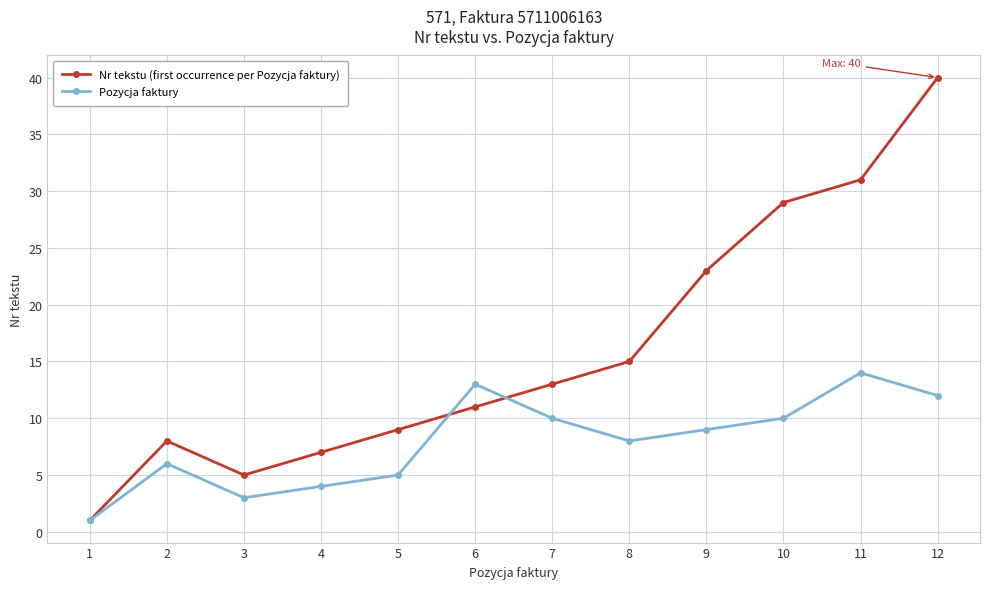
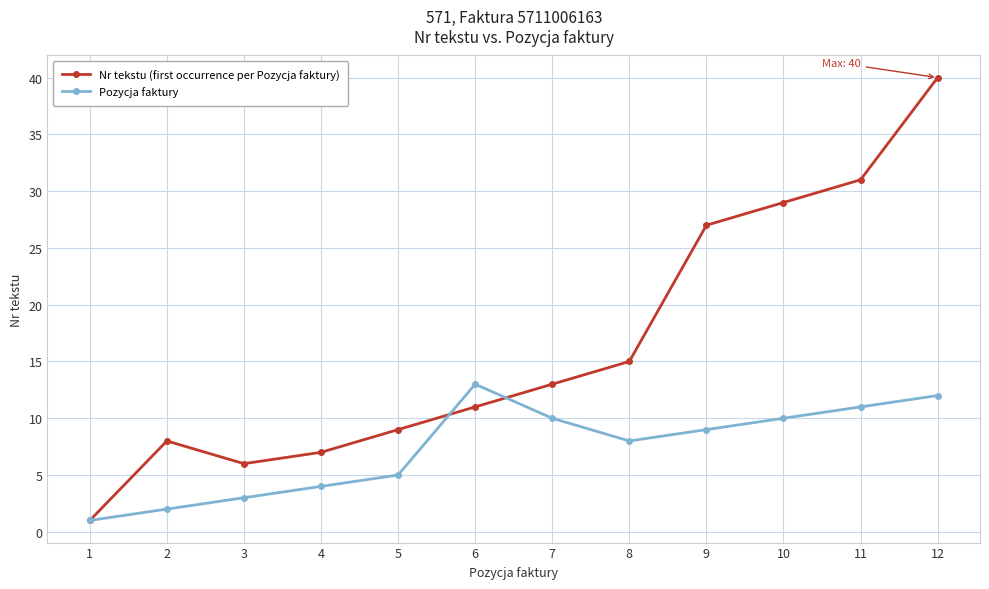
  {
    "Nr tekstu (first occurrence per Pozycja faktury)": {
      "2": 8,
-     "3": 5,
+     "3": 6,
      "4": 7,
      "5": 9,
      "6": 11,
      "7": 13,
      "8": 15,
-     "9": 23,
+     "9": 27,
      "10": 29,
      "11": 31
    },
    "Pozycja faktury": {
-     "2": 6,
+     "2": 2,
      "3": 3,
      "4": 4,
      "5": 5,
      "6": 13,
      "7": 10,
      "8": 8,
      "9": 9,
      "10": 10,
-     "11": 14,
+     "11": 11,
      "12": 12
    }
  }
